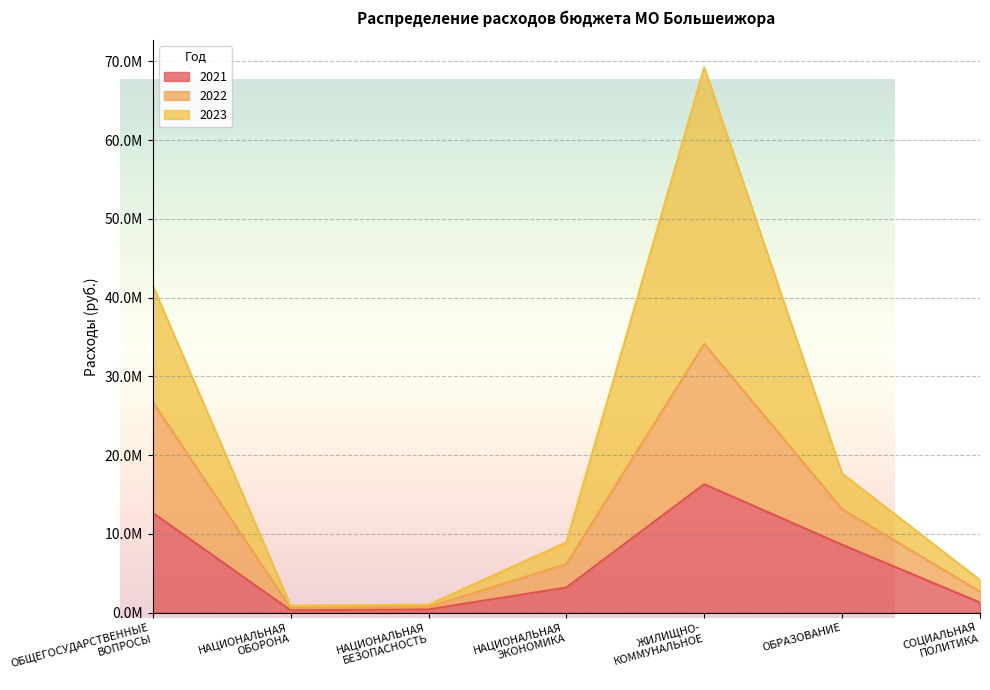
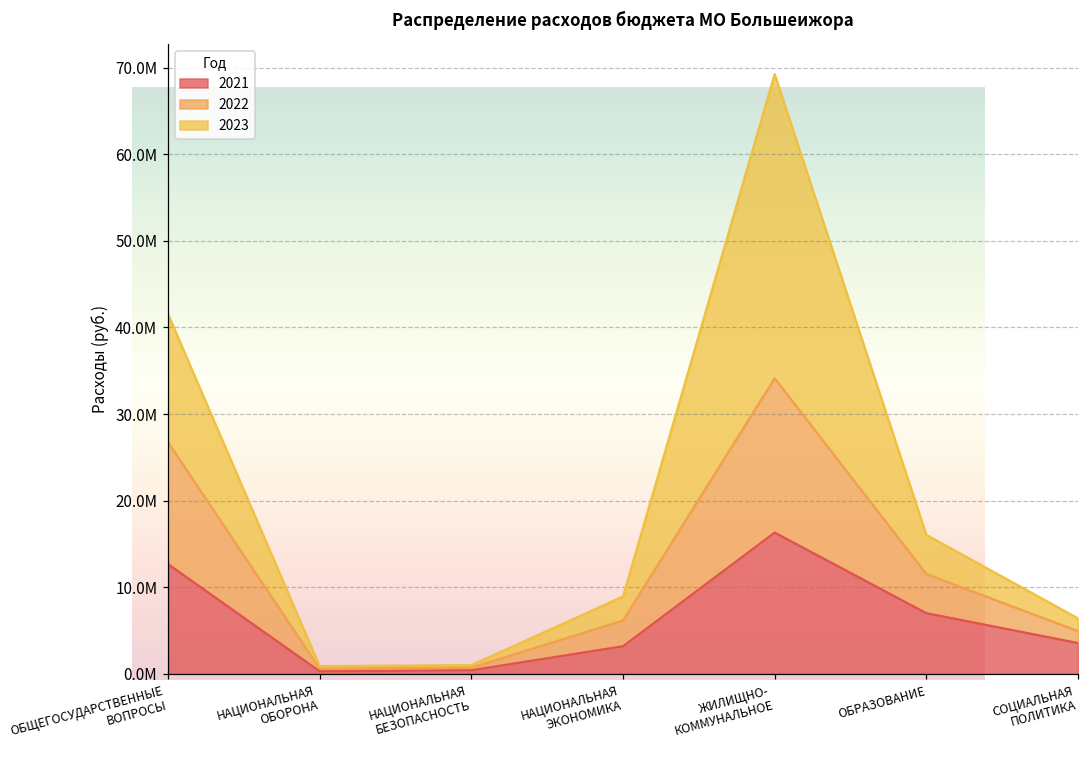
  {
    "Распределение расходов бюджета МО Большеижора": {
      "2021": {
        "ОБЩЕГОСУДАРСТВЕННЫЕ ВОПРОСЫ": 13000000,
        "НАЦИОНАЛЬНАЯ ЭКОНОМИКА": 3000000,
        "ЖИЛИЩНО- КОММУНАЛЬНОЕ": 16000000,
-       "ОБРАЗОВАНИЕ": 9000000,
-       "СОЦИАЛЬНАЯ ПОЛИТИКА": 1000000
+       "ОБРАЗОВАНИЕ": 7000000,
+       "СОЦИАЛЬНАЯ ПОЛИТИКА": 4000000
      }
    }
  }
